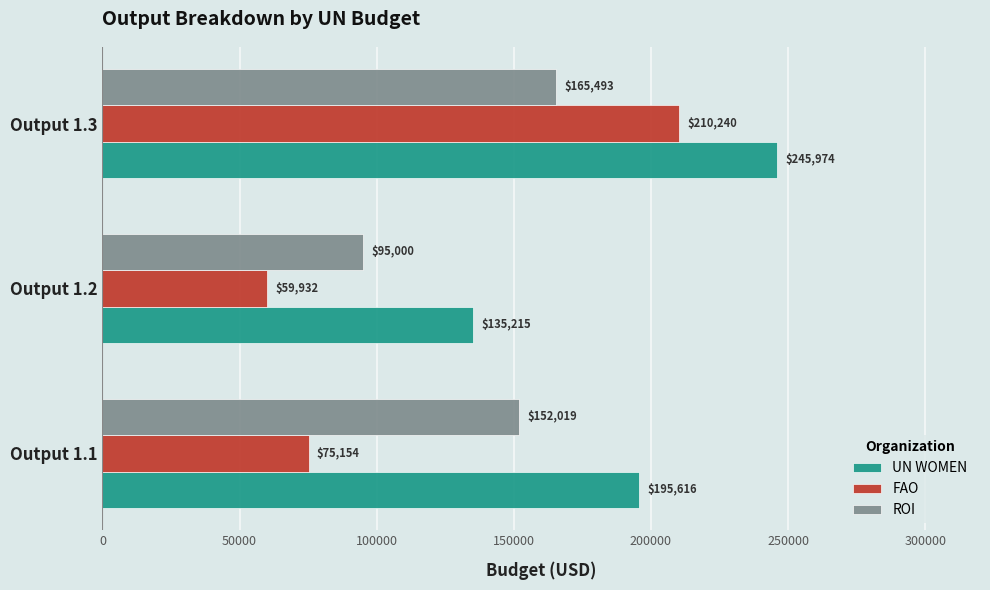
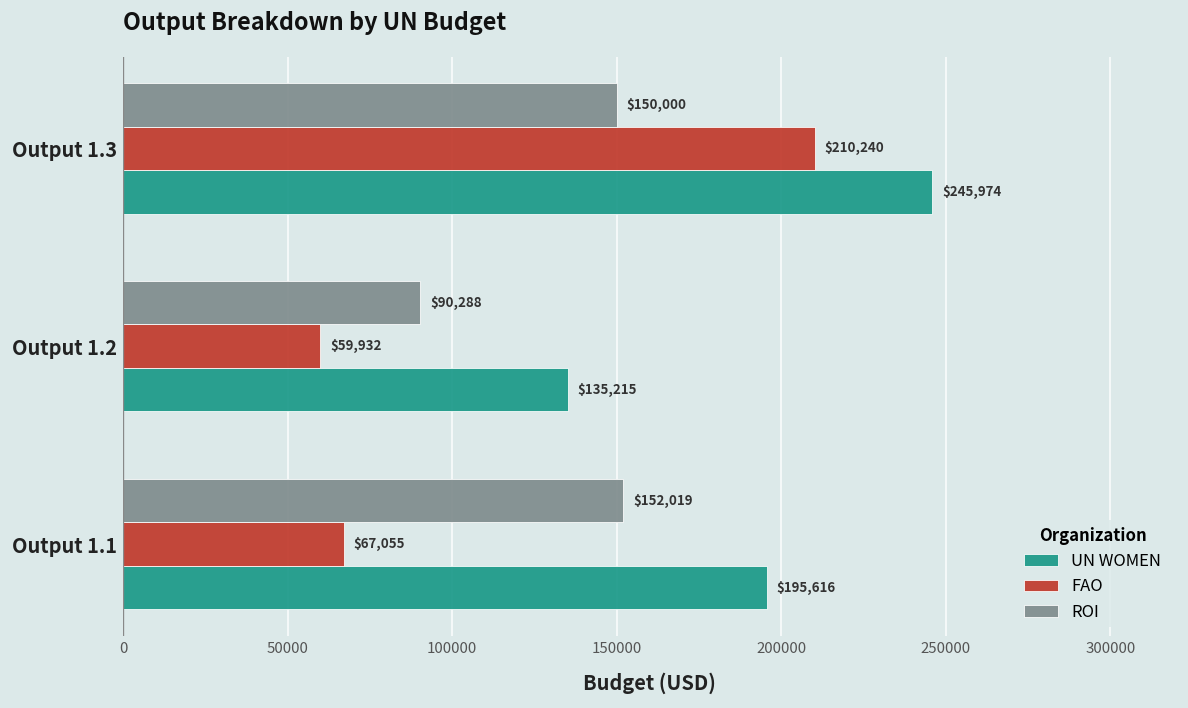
  {
    "UN WOMEN": {
      "Output 1.3": "$245,974",
      "Output 1.2": "$135,215",
      "Output 1.1": "$195,616"
    },
    "FAO": {
      "Output 1.3": "$210,240",
      "Output 1.2": "$59,932",
-     "Output 1.1": "$75,154"
+     "Output 1.1": "$67,055"
    },
    "ROI": {
-     "Output 1.3": "$165,493",
-     "Output 1.2": "$95,000",
+     "Output 1.3": "$150,000",
+     "Output 1.2": "$90,288",
      "Output 1.1": "$152,019"
    }
  }
